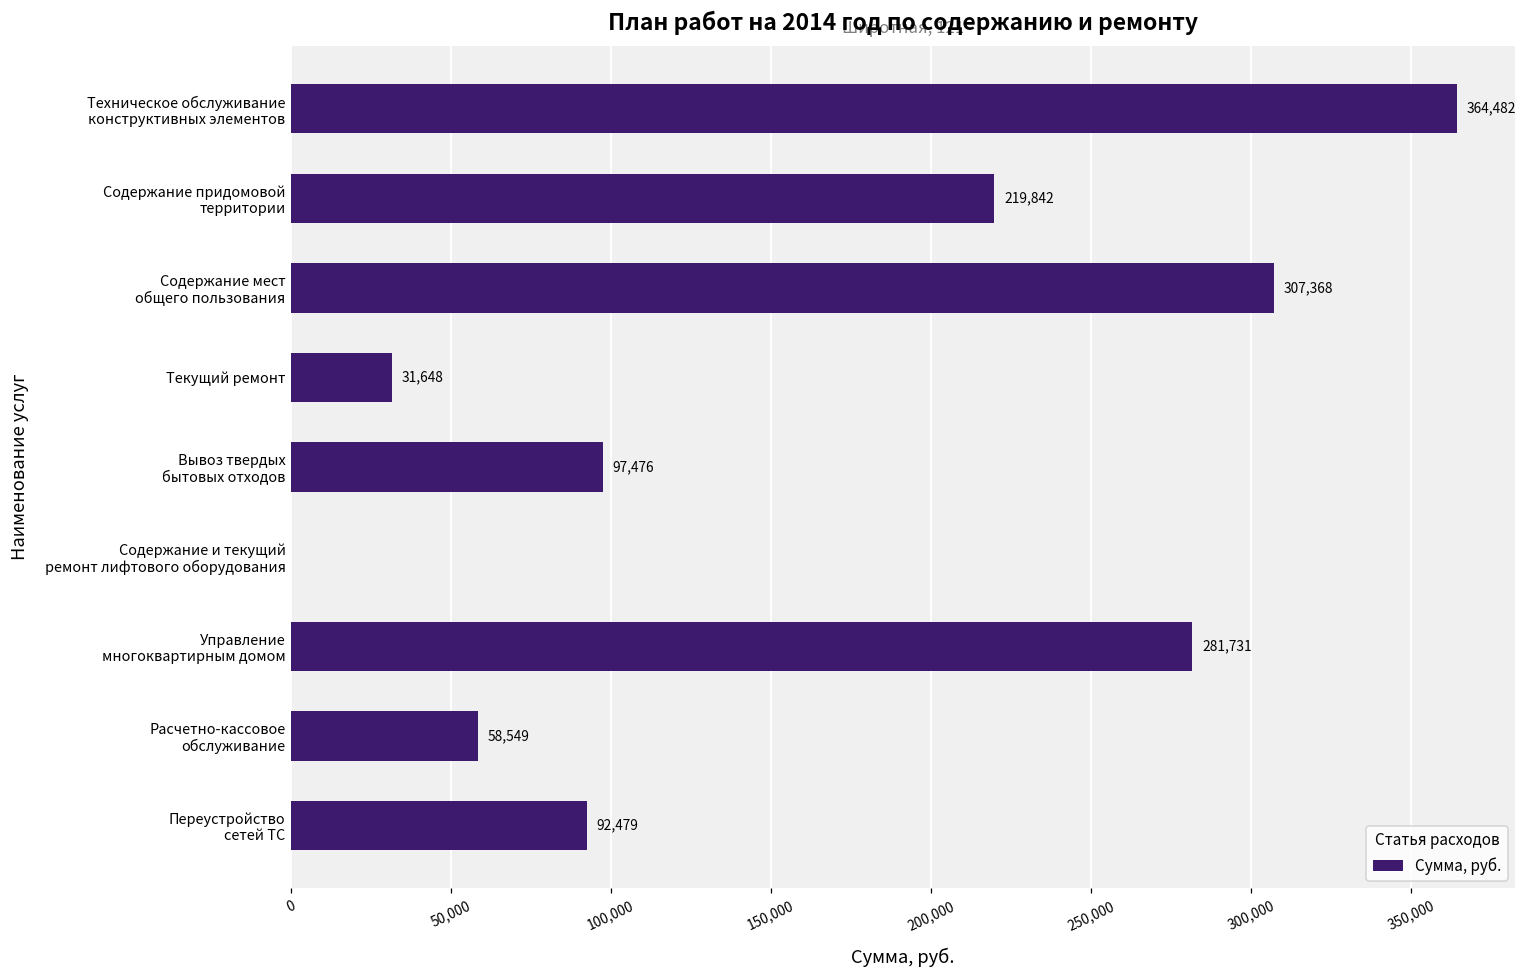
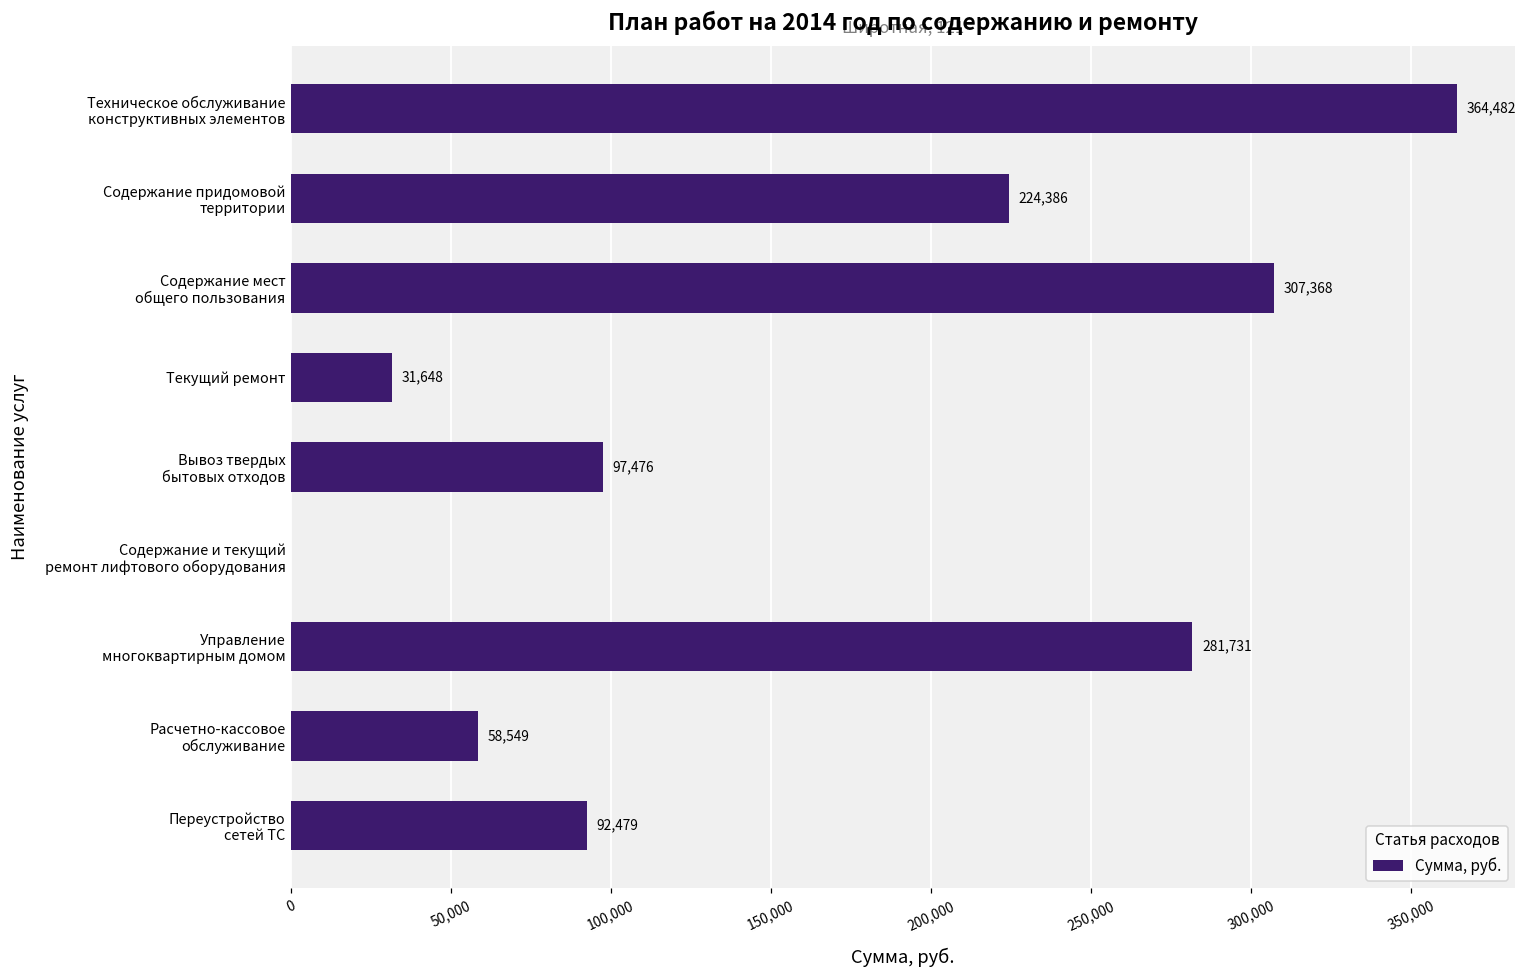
  {
    "Техническое обслуживание конструктивных элементов": "364,482",
-   "Содержание придомовой территории": "219,842",
+   "Содержание придомовой территории": "224,386",
    "Содержание мест общего пользования": "307,368",
    "Текущий ремонт": "31,648",
    "Вывоз твердых бытовых отходов": "97,476",
    "Управление многоквартирным домом": "281,731",
    "Расчетно-кассовое обслуживание": "58,549",
    "Переустройство сетей ТС": "92,479"
  }
